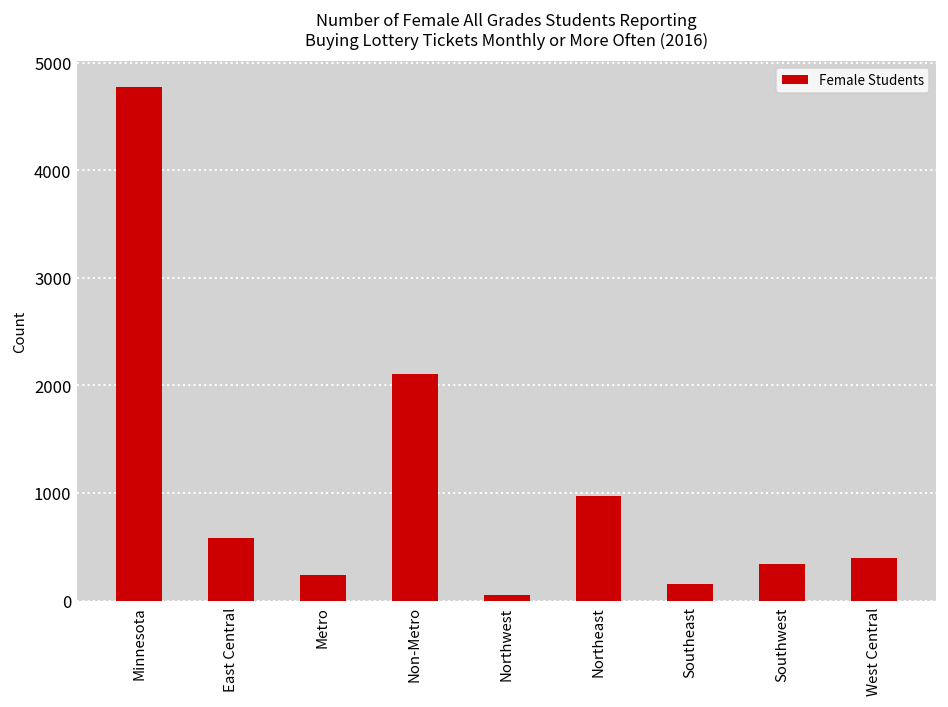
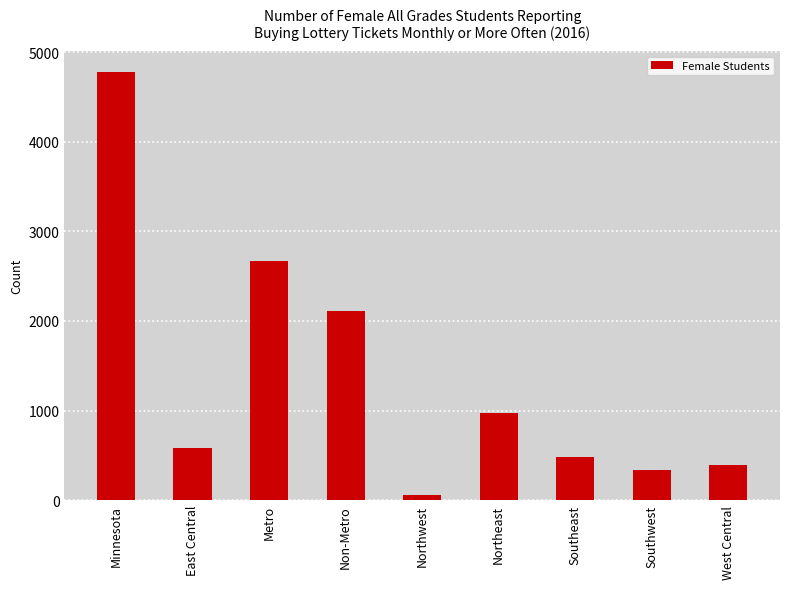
  {
    "Minnesota": 4800,
    "East Central": 600,
-   "Metro": 200,
+   "Metro": 2700,
    "Non-Metro": 2100,
    "Northwest": 100,
    "Northeast": 1000,
-   "Southeast": 200,
+   "Southeast": 500,
    "Southwest": 300,
    "West Central": 400
  }
